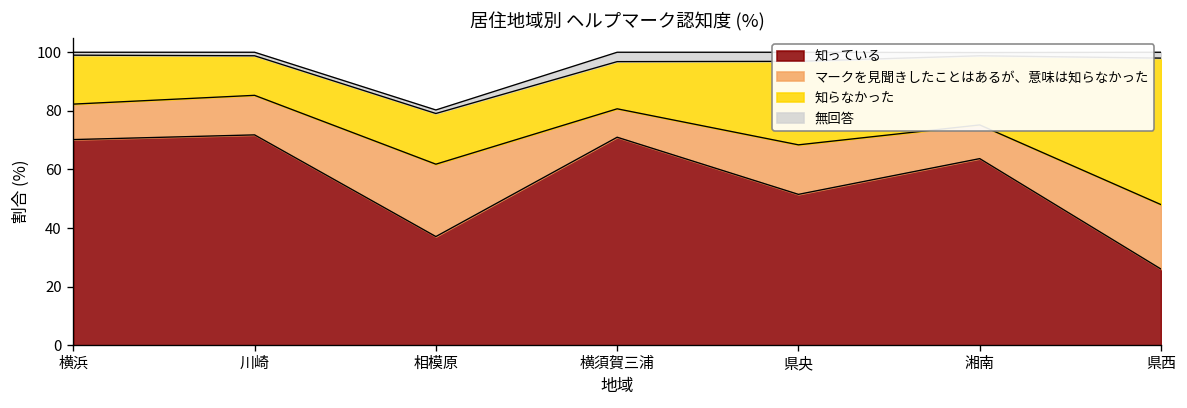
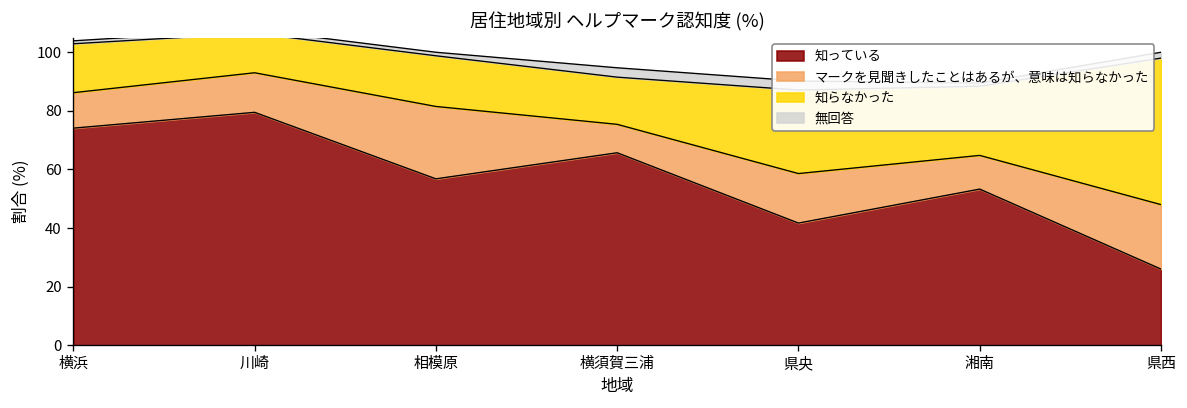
  {
    "知っている": {
-     "横浜": 70,
-     "川崎": 72,
-     "相模原": 37,
-     "横須賀三浦": 71,
-     "県央": 52,
-     "湘南": 64,
+     "横浜": 74,
+     "川崎": 80,
+     "相模原": 57,
+     "横須賀三浦": 66,
+     "県央": 42,
+     "湘南": 53,
      "県西": 26
    },
    "マークを見聞きしたことはあるが、意味は知らなかった": {
      "横浜": 12,
      "川崎": 14,
      "相模原": 25,
      "横須賀三浦": 10,
      "県央": 17,
      "県西": 22
    },
    "知らなかった": {
      "相模原": 17,
      "横須賀三浦": 16,
      "県西": 50
    },
    "無回答": {
      "相模原": 1,
      "横須賀三浦": 3,
      "県西": 2
    }
  }
